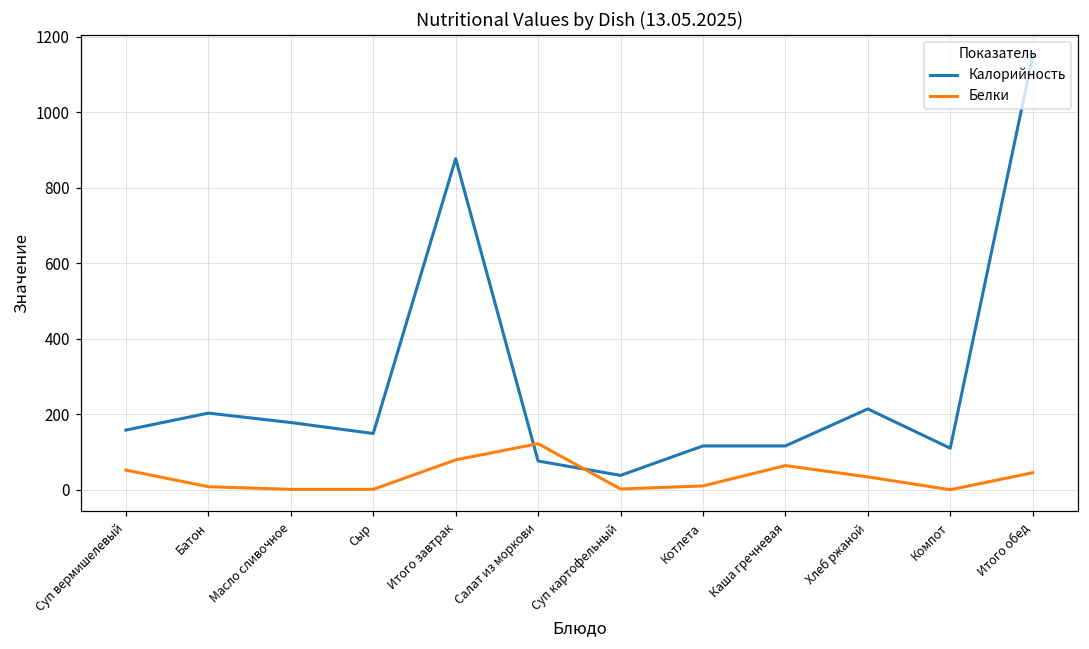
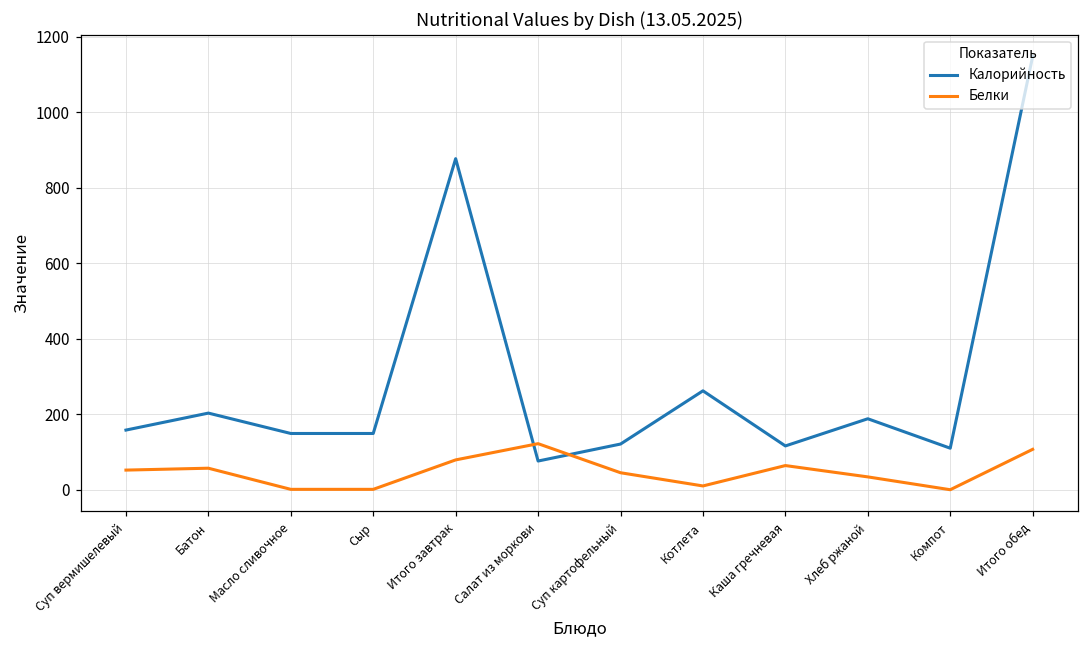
  {
    "Калорийность": {
      "Суп вермишелевый": 160,
      "Батон": 200,
-     "Масло сливочное": 180,
+     "Масло сливочное": 150,
      "Сыр": 150,
      "Итого завтрак": 880,
      "Салат из моркови": 80,
-     "Суп картофельный": 40,
-     "Котлета": 120,
+     "Суп картофельный": 120,
+     "Котлета": 260,
      "Каша гречневая": 120,
-     "Хлеб ржаной": 210,
+     "Хлеб ржаной": 190,
      "Компот": 110
    },
    "Белки": {
      "Суп вермишелевый": 50,
-     "Батон": 10,
+     "Батон": 60,
      "Масло сливочное": 0,
      "Сыр": 0,
      "Итого завтрак": 80,
      "Салат из моркови": 120,
-     "Суп картофельный": 0,
+     "Суп картофельный": 50,
      "Котлета": 10,
      "Каша гречневая": 60,
      "Хлеб ржаной": 30,
      "Компот": 0,
-     "Итого обед": 50
+     "Итого обед": 110
    }
  }
